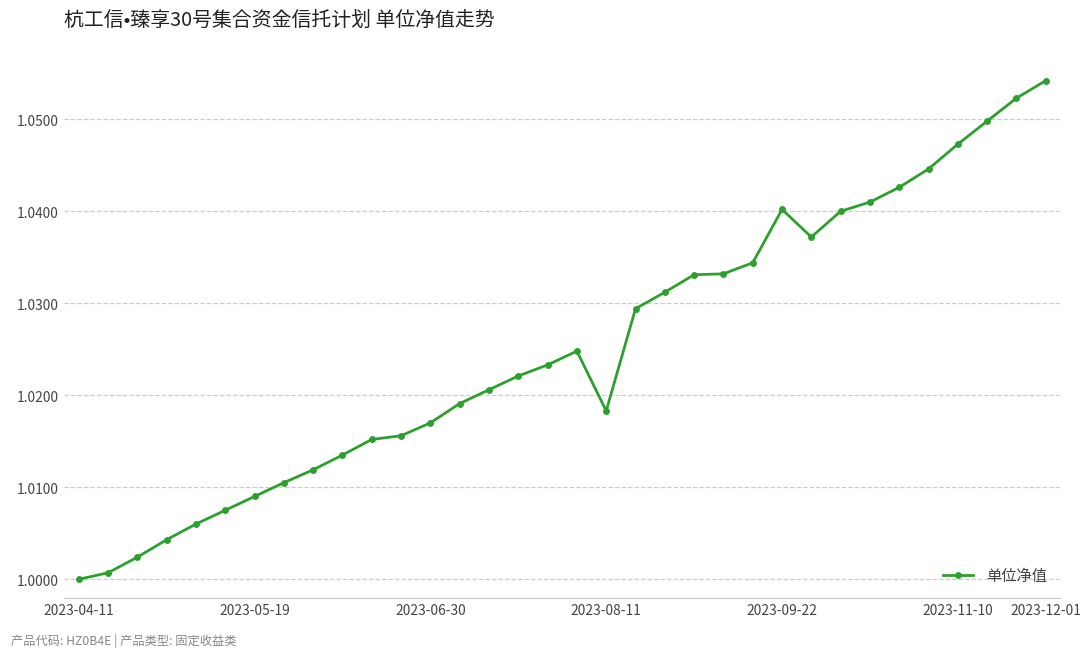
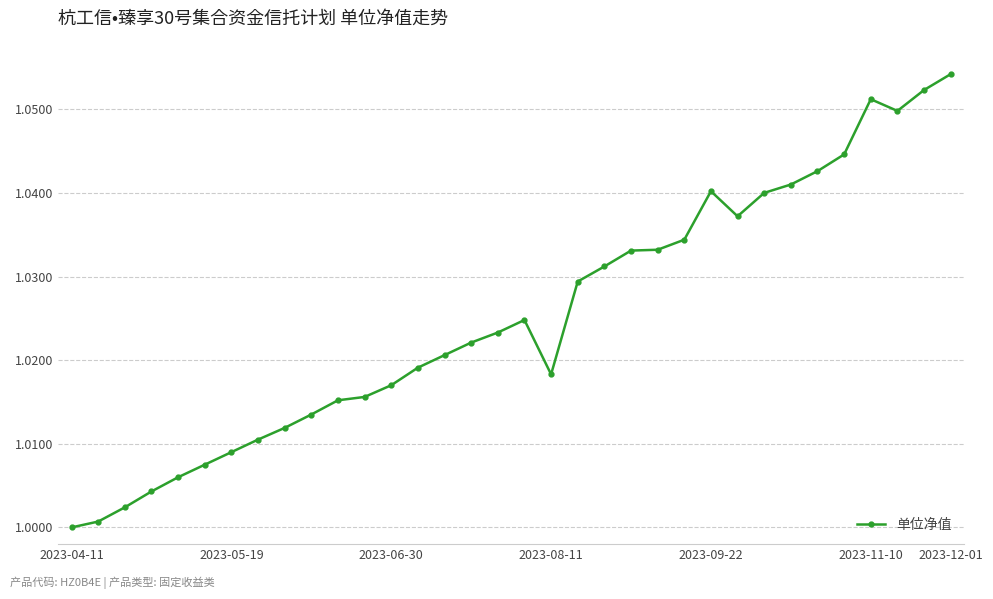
  {
    "2023-04-11": 1.000,
    "2023-05-19": 1.009,
    "2023-06-30": 1.017,
    "2023-08-11": 1.018,
    "2023-09-22": 1.040,
-   "2023-11-10": 1.047,
+   "2023-11-10": 1.051,
    "2023-12-01": 1.054
  }
